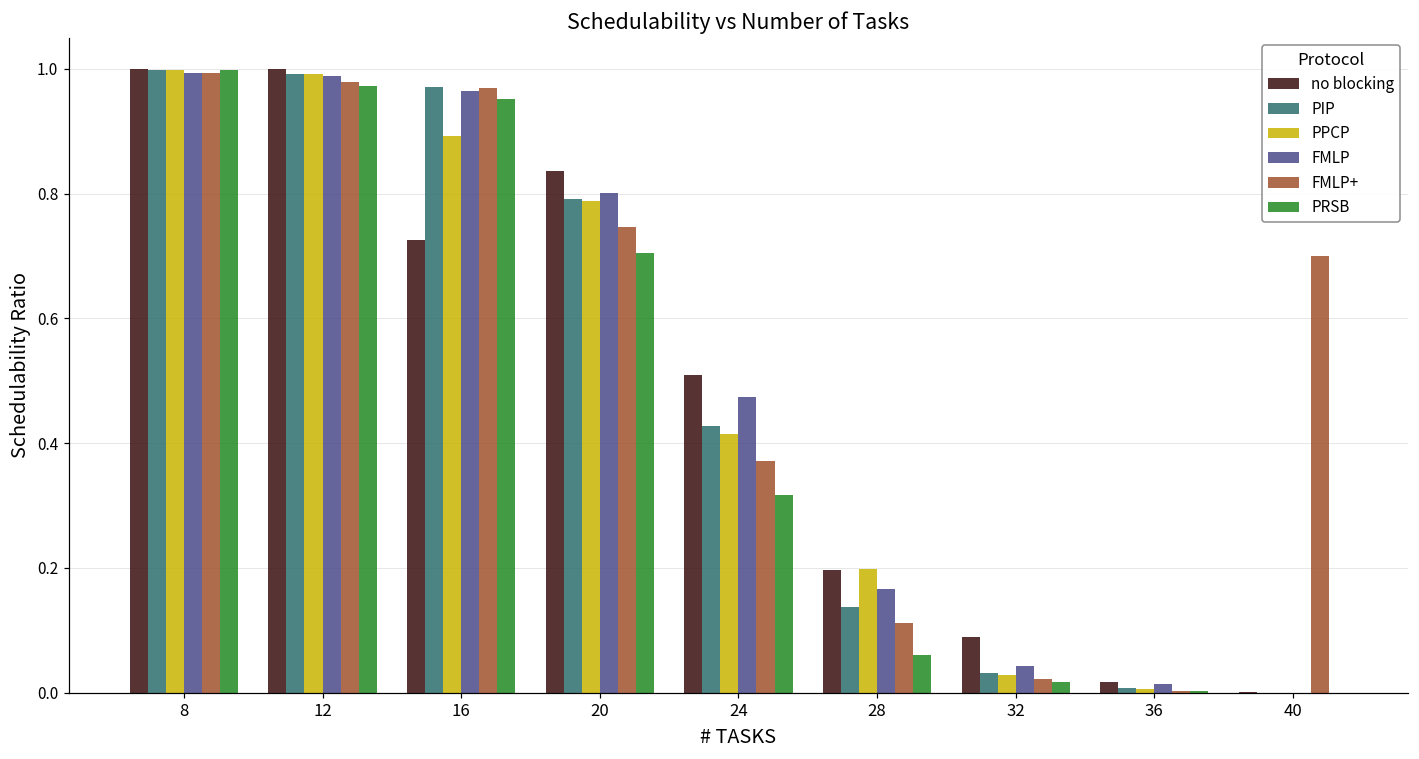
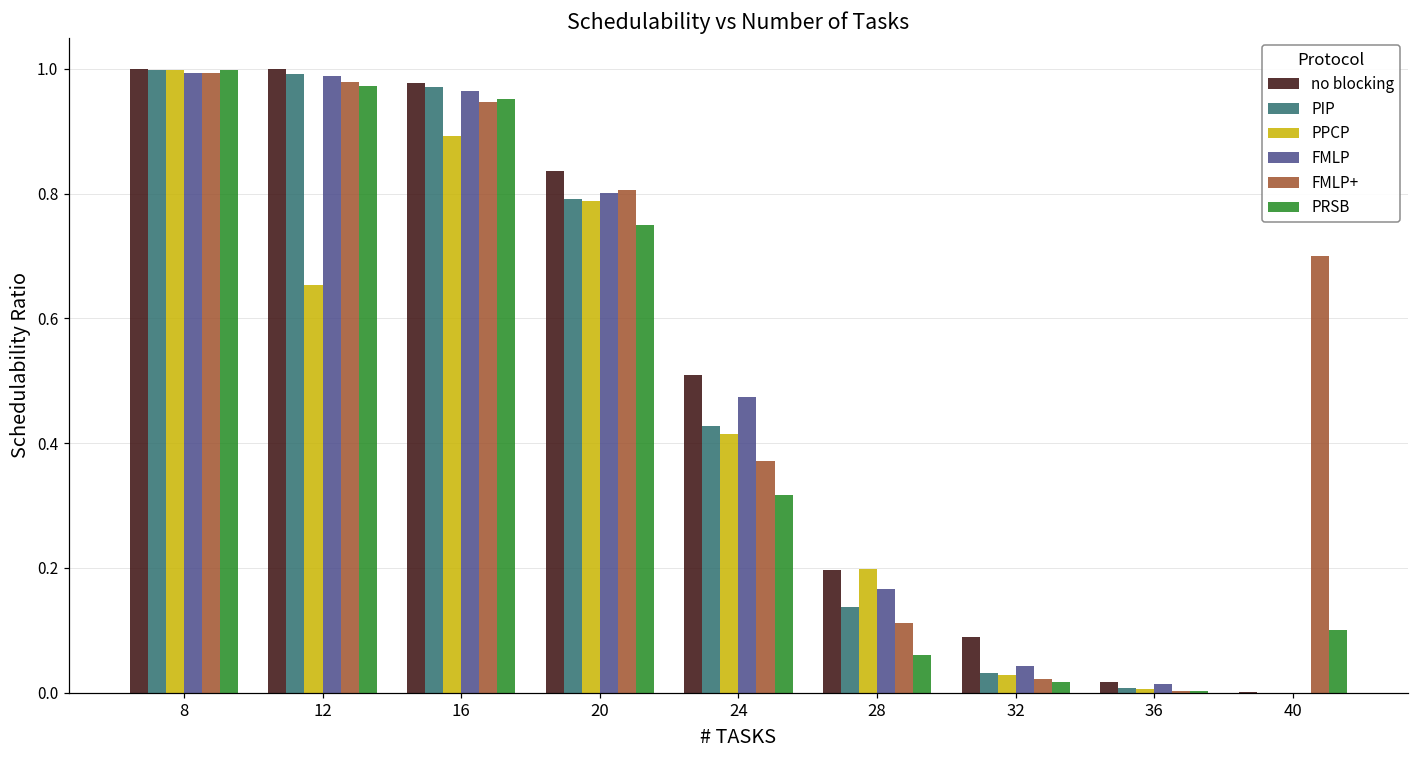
  {
    "no blocking": {
      "8": 1.00,
      "12": 1.00,
-     "16": 0.73,
+     "16": 0.98,
      "20": 0.84,
      "24": 0.51,
      "28": 0.20,
      "32": 0.09,
      "36": 0.02
    },
    "PPCP": {
      "8": 1.00,
-     "12": 0.99,
+     "12": 0.65,
      "16": 0.89,
      "20": 0.79,
      "24": 0.42,
      "28": 0.20,
      "32": 0.03,
      "36": 0.01,
      "40": 0.00
    },
    "FMLP+": {
      "8": 0.99,
      "12": 0.98,
-     "16": 0.97,
-     "20": 0.75,
+     "16": 0.95,
+     "20": 0.81,
      "24": 0.37,
      "28": 0.11,
      "32": 0.02,
      "40": 0.70
    },
    "PRSB": {
      "8": 1.00,
      "12": 0.97,
      "16": 0.95,
-     "20": 0.70,
+     "20": 0.75,
      "24": 0.32,
      "28": 0.06,
      "32": 0.02,
-     "40": 0.0
+     "40": 0.1
    }
  }
